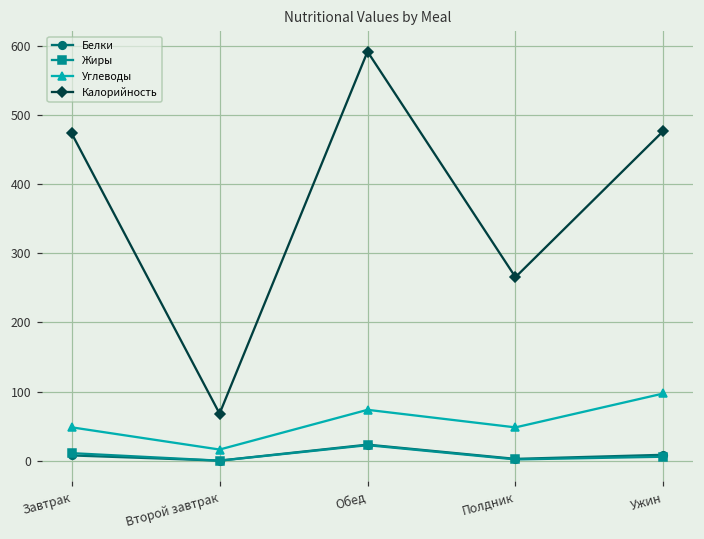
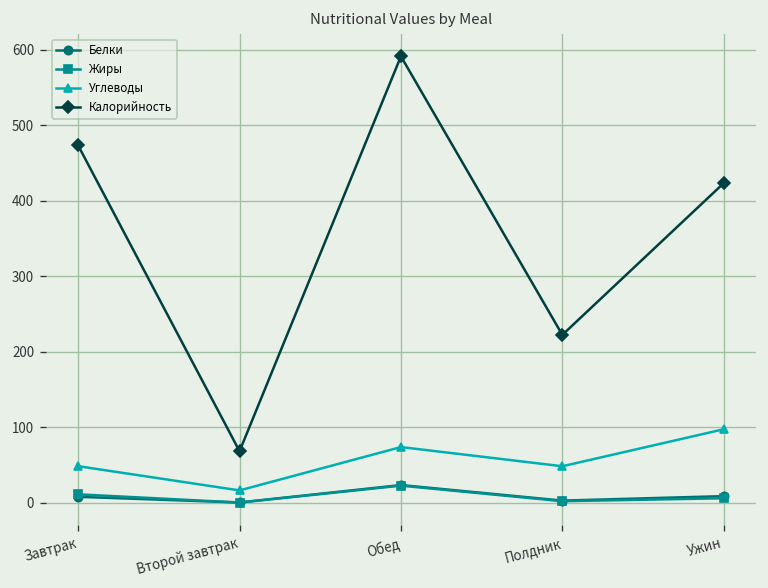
  {
    "Калорийность": {
      "Завтрак": 470,
      "Второй завтрак": 70,
      "Обед": 590,
-     "Полдник": 270,
-     "Ужин": 480
+     "Полдник": 220,
+     "Ужин": 420
    }
  }
